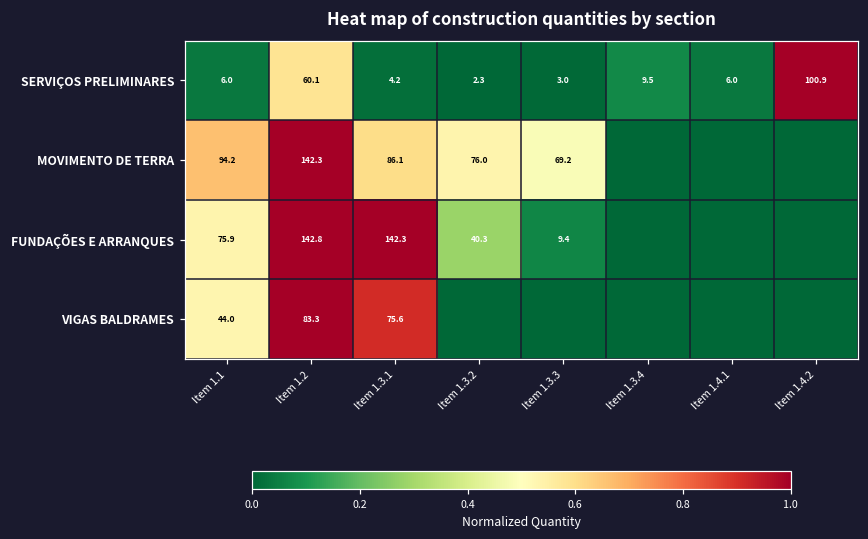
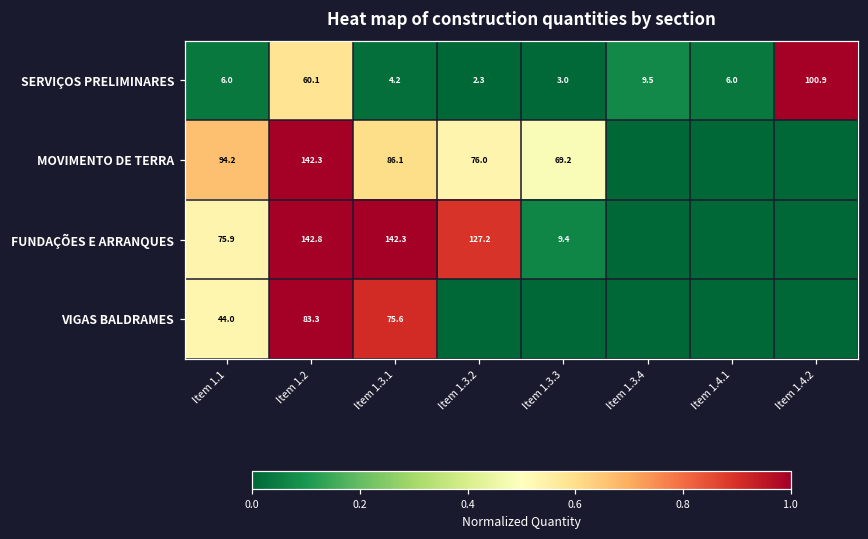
  {
    "SERVIÇOS PRELIMINARES": {
      "Item 1.1": 6.0,
      "Item 1.2": 60.1,
      "Item 1.3.1": 4.2,
      "Item 1.3.2": 2.3,
      "Item 1.3.3": 3.0,
      "Item 1.3.4": 9.5,
      "Item 1.4.1": 6.0,
      "Item 1.4.2": 100.9
    },
    "MOVIMENTO DE TERRA": {
      "Item 1.1": 94.2,
      "Item 1.2": 142.3,
      "Item 1.3.1": 86.1,
      "Item 1.3.2": 76.0,
      "Item 1.3.3": 69.2
    },
    "FUNDAÇÕES E ARRANQUES": {
      "Item 1.1": 75.9,
      "Item 1.2": 142.8,
      "Item 1.3.1": 142.3,
-     "Item 1.3.2": 40.3,
+     "Item 1.3.2": 127.2,
      "Item 1.3.3": 9.4
    },
    "VIGAS BALDRAMES": {
      "Item 1.1": 44.0,
      "Item 1.2": 83.3,
      "Item 1.3.1": 75.6
    }
  }
